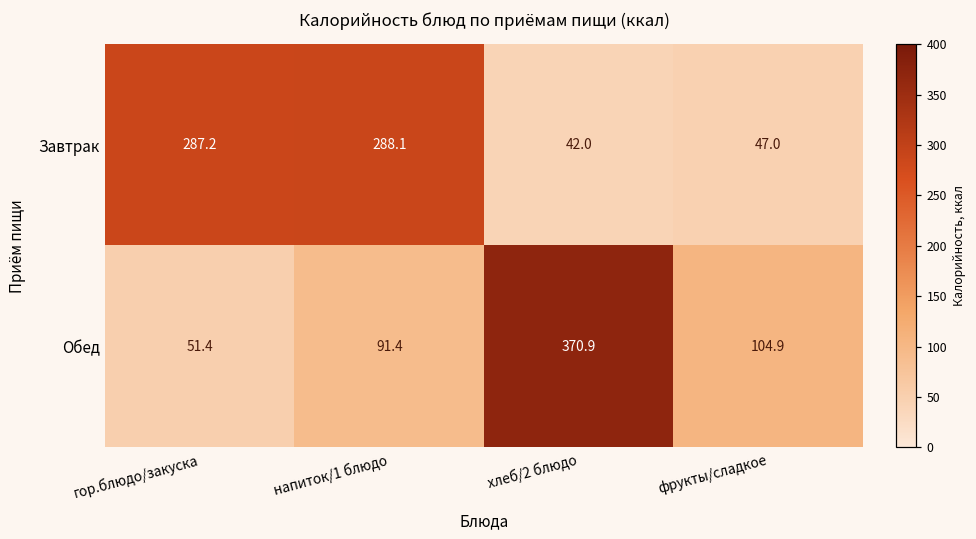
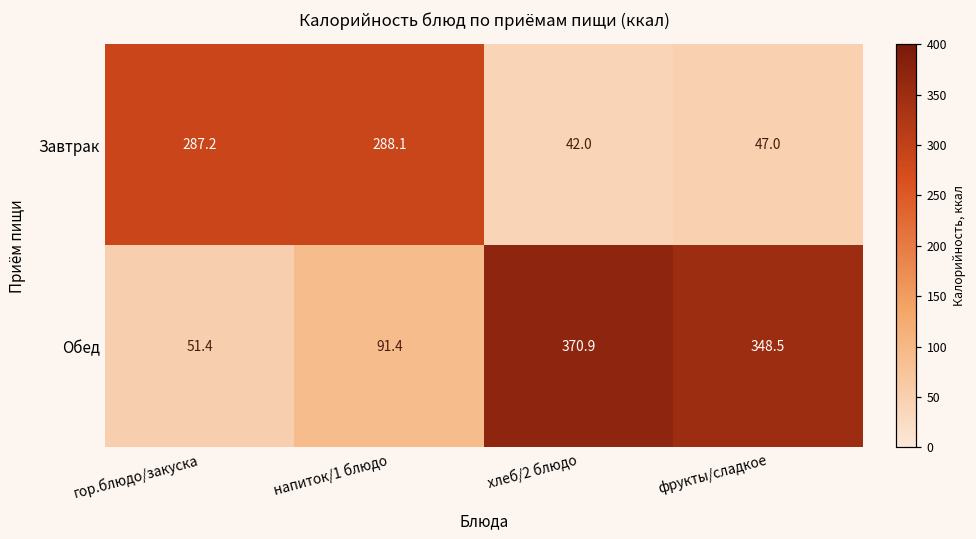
  {
    "Завтрак": {
      "гор.блюдо/закуска": 287.2,
      "напиток/1 блюдо": 288.1,
      "хлеб/2 блюдо": 42.0,
      "фрукты/сладкое": 47.0
    },
    "Обед": {
      "гор.блюдо/закуска": 51.4,
      "напиток/1 блюдо": 91.4,
      "хлеб/2 блюдо": 370.9,
-     "фрукты/сладкое": 104.9
+     "фрукты/сладкое": 348.5
    }
  }
